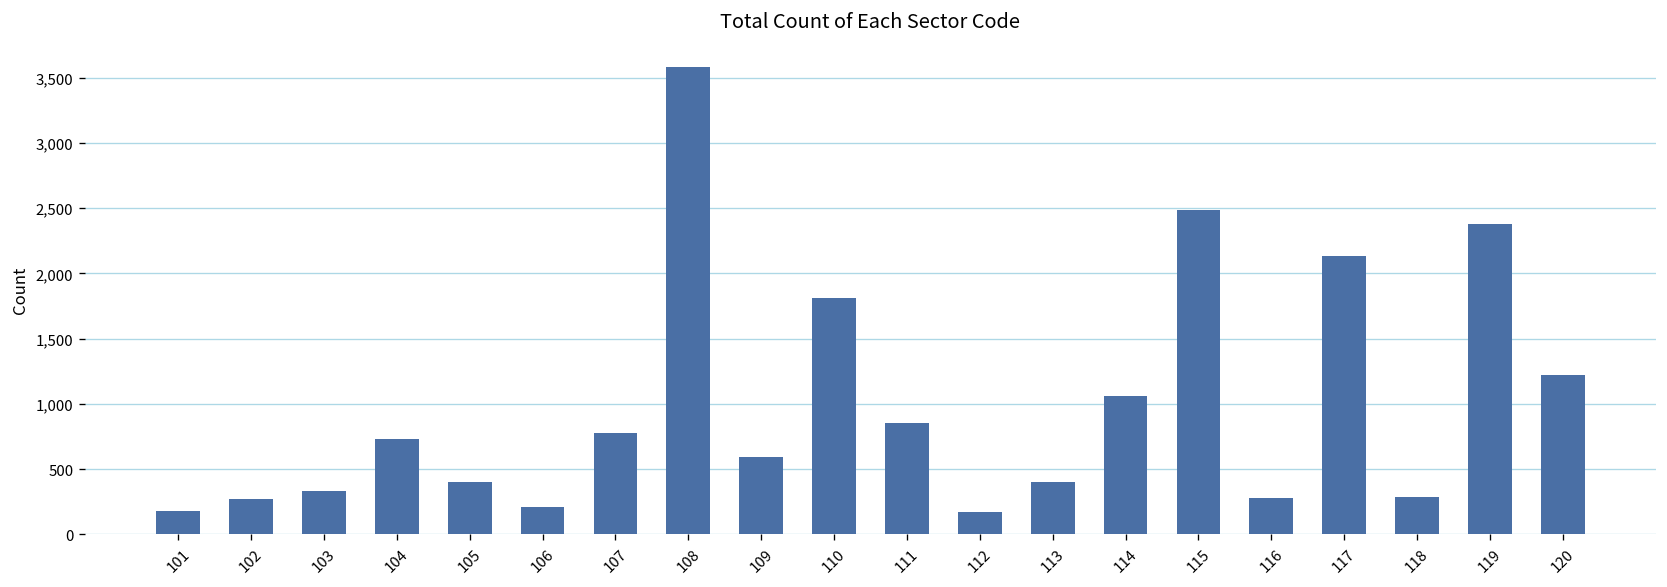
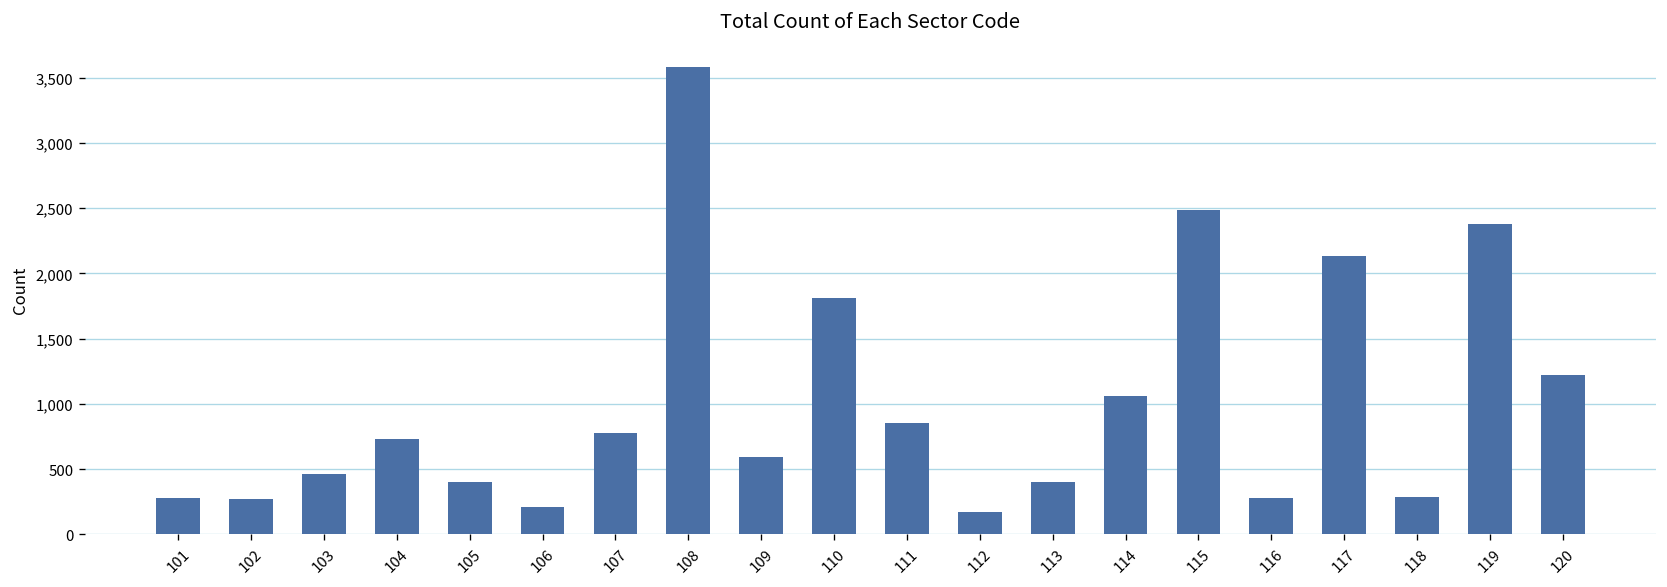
  {
-   "101": "180",
+   "101": "280",
    "102": "270",
-   "103": "330",
+   "103": "470",
    "104": "730",
    "105": "400",
    "106": "210",
    "107": "780",
    "108": "3,590",
    "109": "590",
    "110": "1,810",
    "111": "860",
    "112": "170",
    "113": "400",
    "114": "1,060",
    "115": "2,490",
    "116": "280",
    "117": "2,140",
    "118": "290",
    "119": "2,380",
    "120": "1,220"
  }
